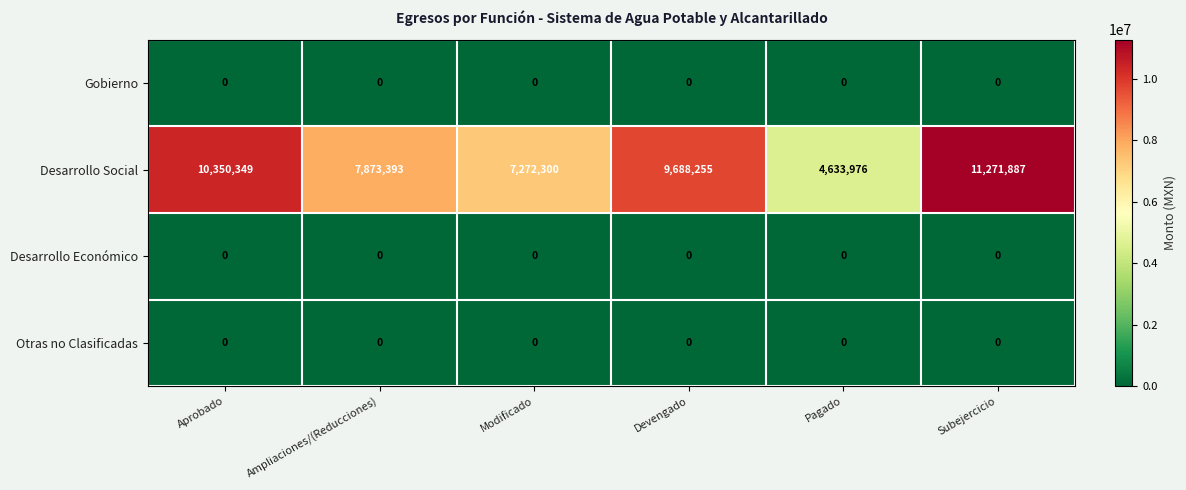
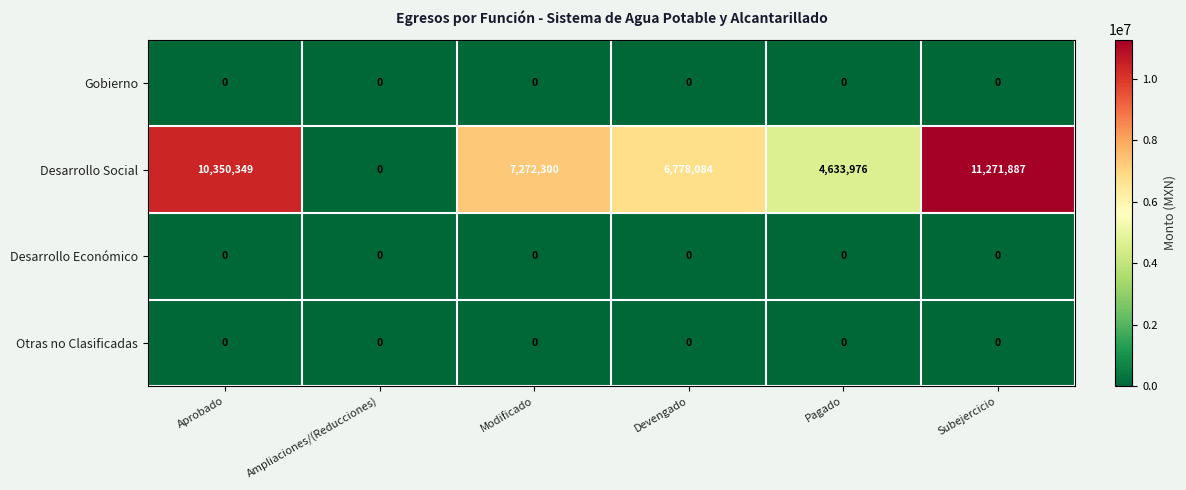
  {
    "Gobierno": {
      "Aprobado": "0",
      "Ampliaciones/(Reducciones)": "0",
      "Modificado": "0",
      "Devengado": "0",
      "Pagado": "0",
      "Subejercicio": "0"
    },
    "Desarrollo Social": {
      "Aprobado": "10,350,349",
-     "Ampliaciones/(Reducciones)": "7,873,393",
+     "Ampliaciones/(Reducciones)": "0",
      "Modificado": "7,272,300",
-     "Devengado": "9,688,255",
+     "Devengado": "6,778,084",
      "Pagado": "4,633,976",
      "Subejercicio": "11,271,887"
    },
    "Desarrollo Económico": {
      "Aprobado": "0",
      "Ampliaciones/(Reducciones)": "0",
      "Modificado": "0",
      "Devengado": "0",
      "Pagado": "0",
      "Subejercicio": "0"
    },
    "Otras no Clasificadas": {
      "Aprobado": "0",
      "Ampliaciones/(Reducciones)": "0",
      "Modificado": "0",
      "Devengado": "0",
      "Pagado": "0",
      "Subejercicio": "0"
    }
  }
